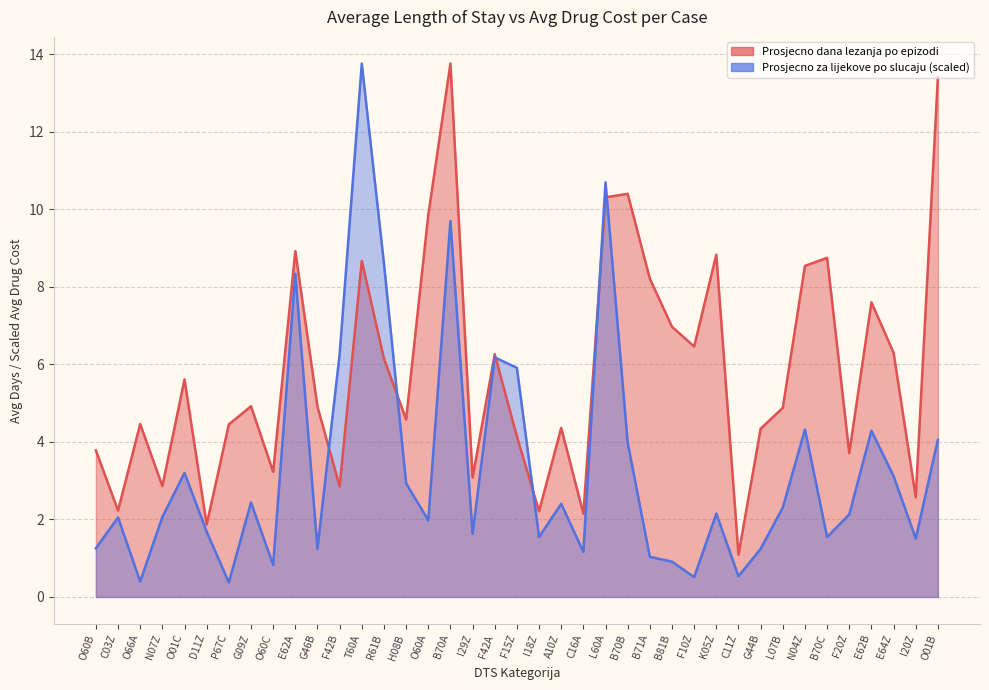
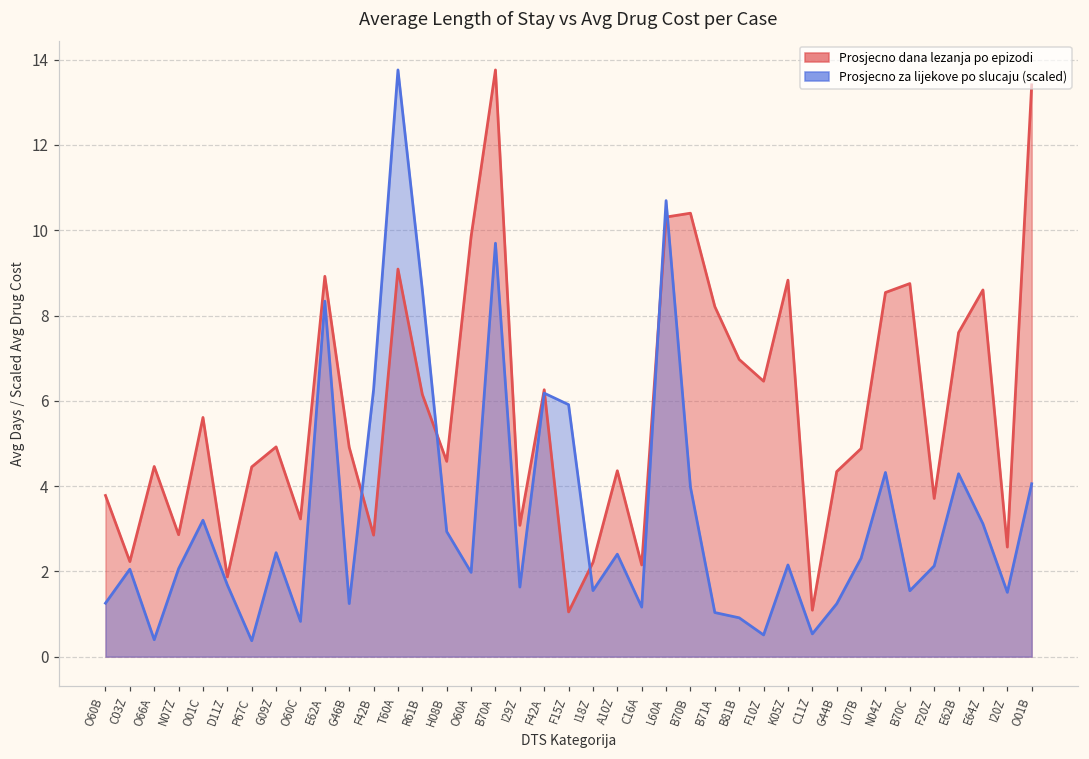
  {
    "Prosjecno dana lezanja po epizodi": {
      "O60B": 3.8,
      "C03Z": 2.2,
      "O66A": 4.5,
      "N07Z": 2.9,
      "O01C": 5.6,
      "D11Z": 1.9,
      "P67C": 4.5,
      "G09Z": 4.9,
      "O60C": 3.2,
      "E62A": 8.9,
      "G46B": 4.9,
      "F42B": 2.9,
-     "T60A": 8.7,
+     "T60A": 9.1,
      "R61B": 6.2,
      "H08B": 4.6,
      "O60A": 9.9,
      "B70A": 13.8,
      "I29Z": 3.1,
      "F42A": 6.3,
-     "F15Z": 4.1,
+     "F15Z": 1.1,
      "I18Z": 2.2,
      "A10Z": 4.4,
      "C16A": 2.2,
      "L60A": 10.3,
      "B70B": 10.4,
      "B71A": 8.2,
      "B81B": 7.0,
      "F10Z": 6.5,
      "K05Z": 8.8,
      "C11Z": 1.1,
      "G44B": 4.3,
      "L07B": 4.9,
      "N04Z": 8.5,
      "B70C": 8.8,
      "F20Z": 3.7,
      "E62B": 7.6,
-     "E64Z": 6.3,
+     "E64Z": 8.6,
      "I20Z": 2.6
    },
    "Prosjecno za lijekove po slucaju (scaled)": {
      "O60B": 1.3,
      "C03Z": 2.1,
      "O66A": 0.4,
      "N07Z": 2.1,
      "O01C": 3.2,
      "D11Z": 1.7,
      "P67C": 0.4,
      "G09Z": 2.4,
      "O60C": 0.8,
      "E62A": 8.3,
      "G46B": 1.2,
      "F42B": 6.3,
      "T60A": 13.8,
      "R61B": 8.6,
      "H08B": 2.9,
      "O60A": 2.0,
      "B70A": 9.7,
      "I29Z": 1.6,
      "F42A": 6.2,
      "F15Z": 5.9,
      "I18Z": 1.5,
      "A10Z": 2.4,
      "C16A": 1.2,
      "L60A": 10.7,
      "B70B": 4.0,
      "B71A": 1.0,
      "B81B": 0.9,
      "F10Z": 0.5,
      "K05Z": 2.2,
      "C11Z": 0.5,
      "G44B": 1.2,
      "L07B": 2.3,
      "N04Z": 4.3,
      "B70C": 1.5,
      "F20Z": 2.1,
      "E62B": 4.3,
      "E64Z": 3.1,
      "I20Z": 1.5,
      "O01B": 4.1
    }
  }
